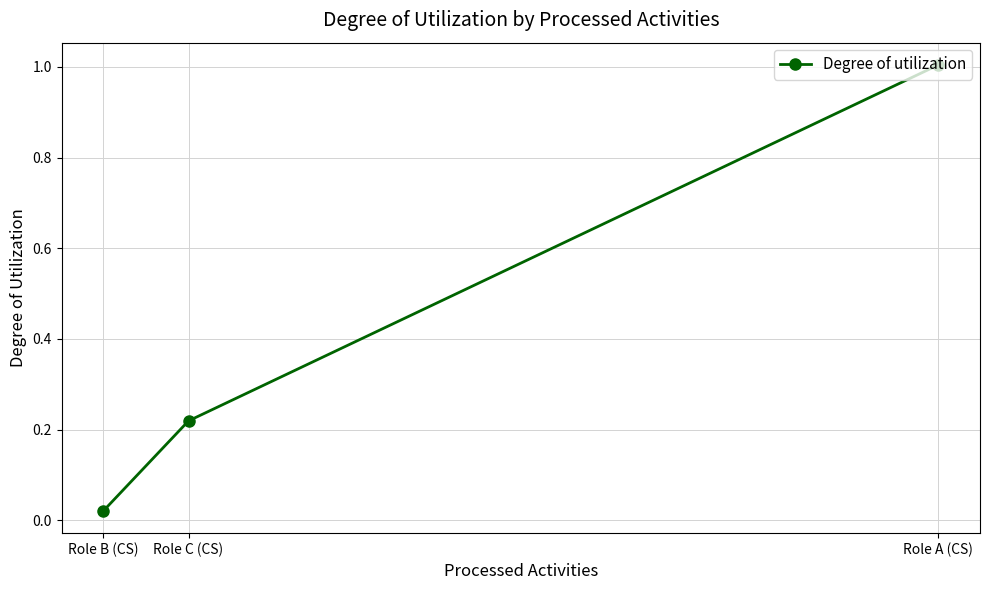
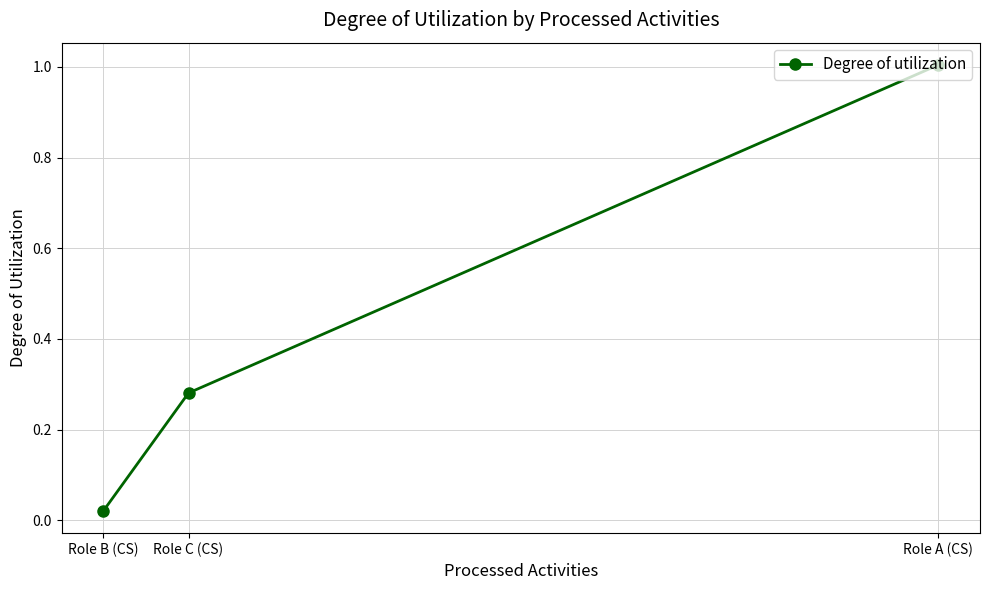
  {
    "Role B (CS)": 0.02,
-   "Role C (CS)": 0.22
+   "Role C (CS)": 0.28
  }
